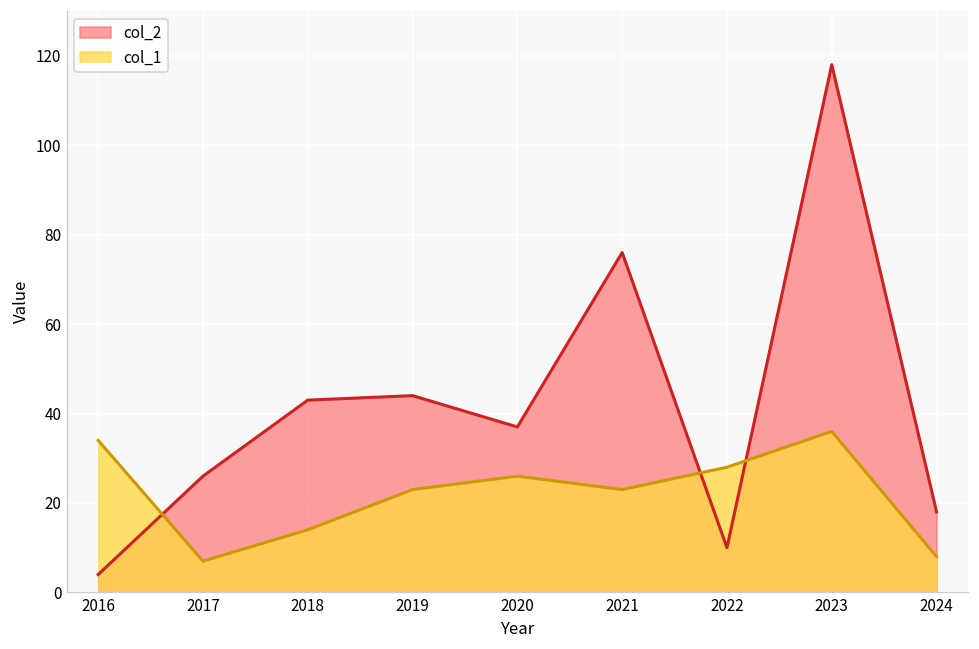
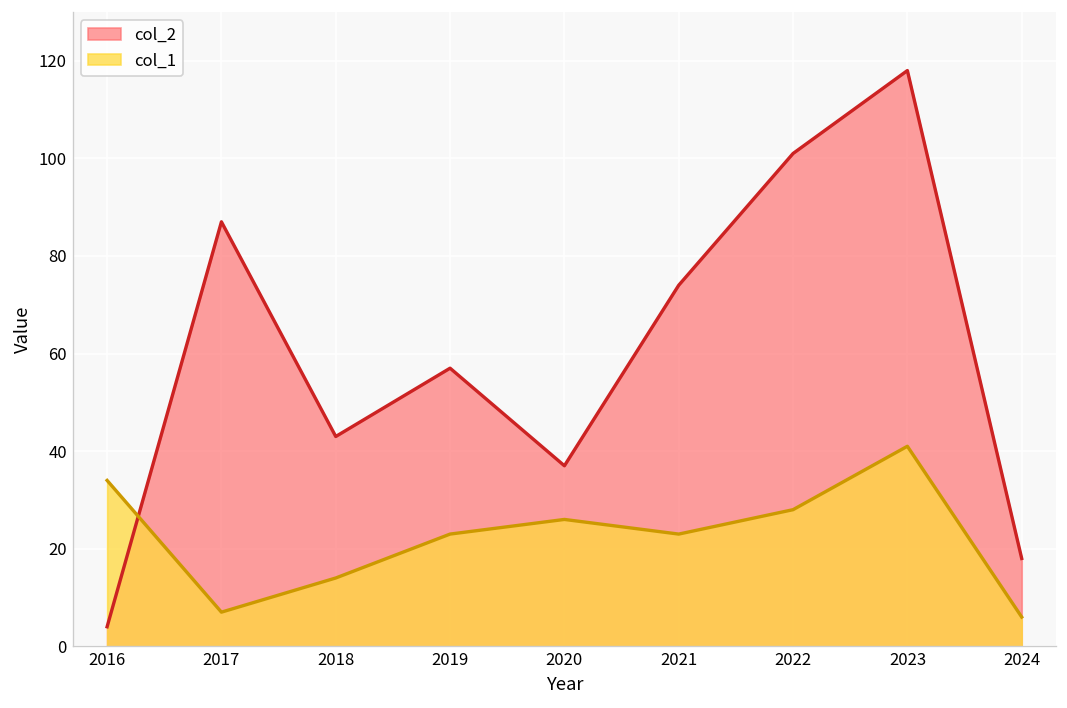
  {
    "col_2": {
      "2016": 4,
-     "2017": 26,
+     "2017": 87,
      "2018": 43,
-     "2019": 44,
+     "2019": 57,
      "2020": 37,
-     "2021": 76,
-     "2022": 10,
+     "2021": 74,
+     "2022": 101,
      "2023": 118,
      "2024": 18
    },
    "col_1": {
      "2016": 34,
      "2017": 7,
      "2018": 14,
      "2019": 23,
      "2020": 26,
      "2021": 23,
      "2022": 28,
-     "2023": 36,
-     "2024": 8
+     "2023": 41,
+     "2024": 6
    }
  }
